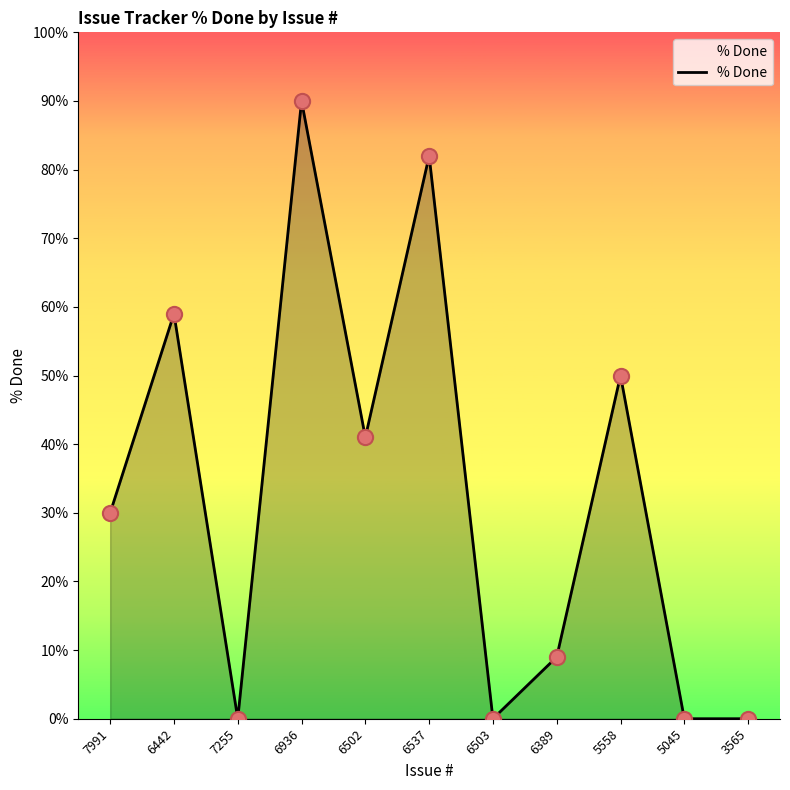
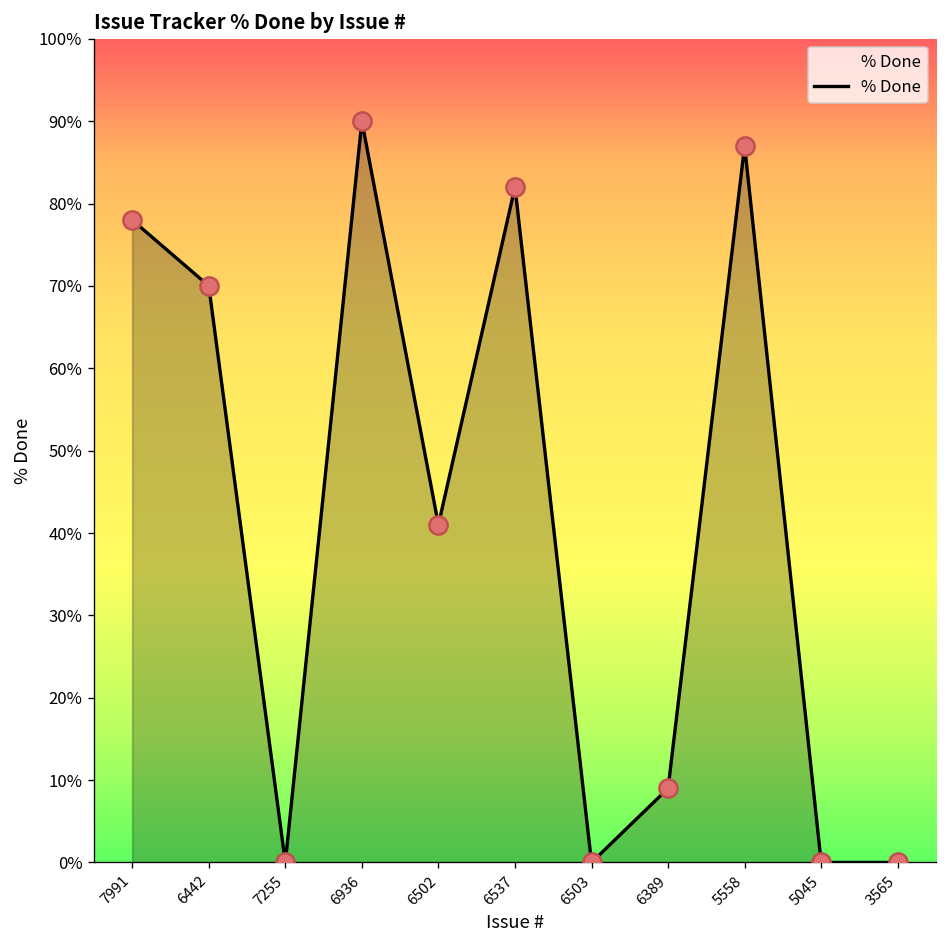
  {
-   "7991": "30%",
-   "6442": "59%",
+   "7991": "78%",
+   "6442": "70%",
    "7255": "0%",
    "6936": "90%",
    "6502": "41%",
    "6537": "82%",
    "6503": "0%",
    "6389": "9%",
-   "5558": "50%",
+   "5558": "87%",
    "5045": "0%",
    "3565": "0%"
  }
